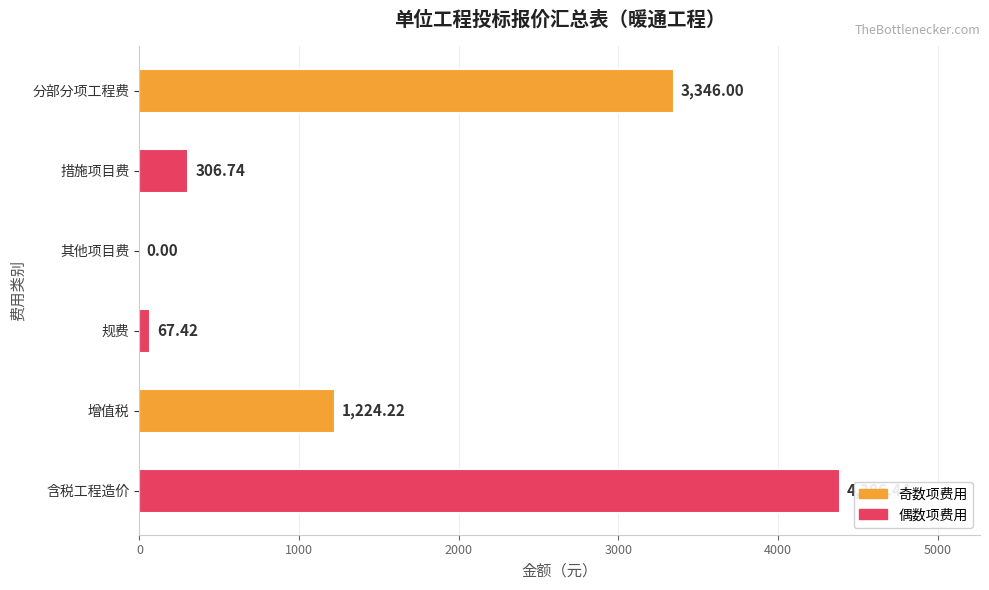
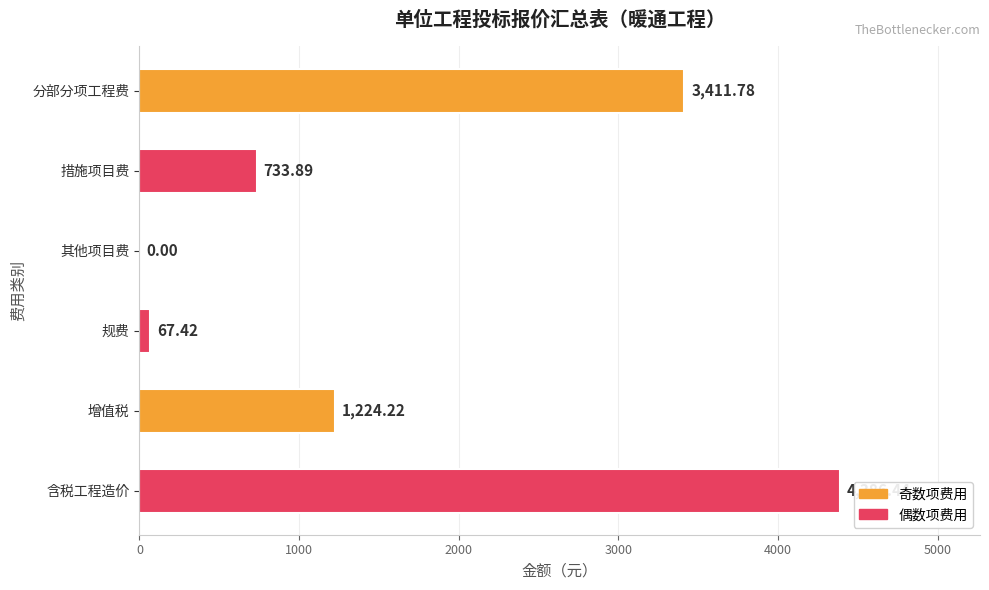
  {
-   "分部分项工程费": "3,346.00",
-   "措施项目费": "306.74",
+   "分部分项工程费": "3,411.78",
+   "措施项目费": "733.89",
    "其他项目费": "0.00",
    "规费": "67.42",
    "增值税": "1,224.22"
  }
